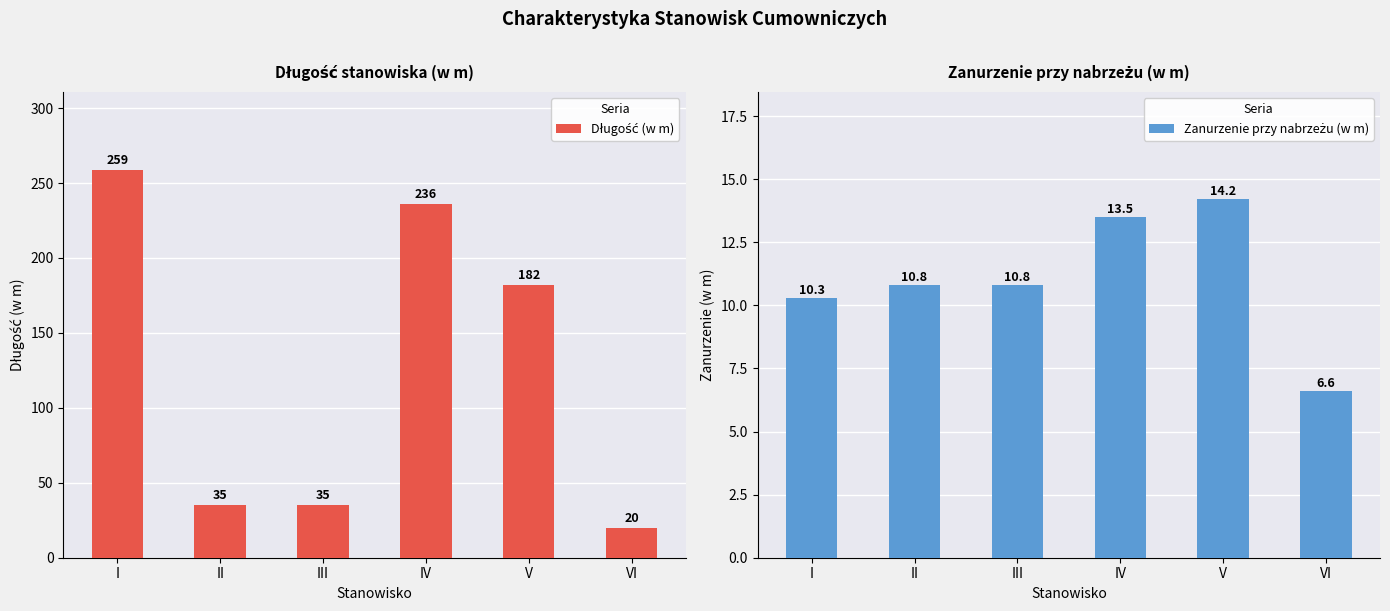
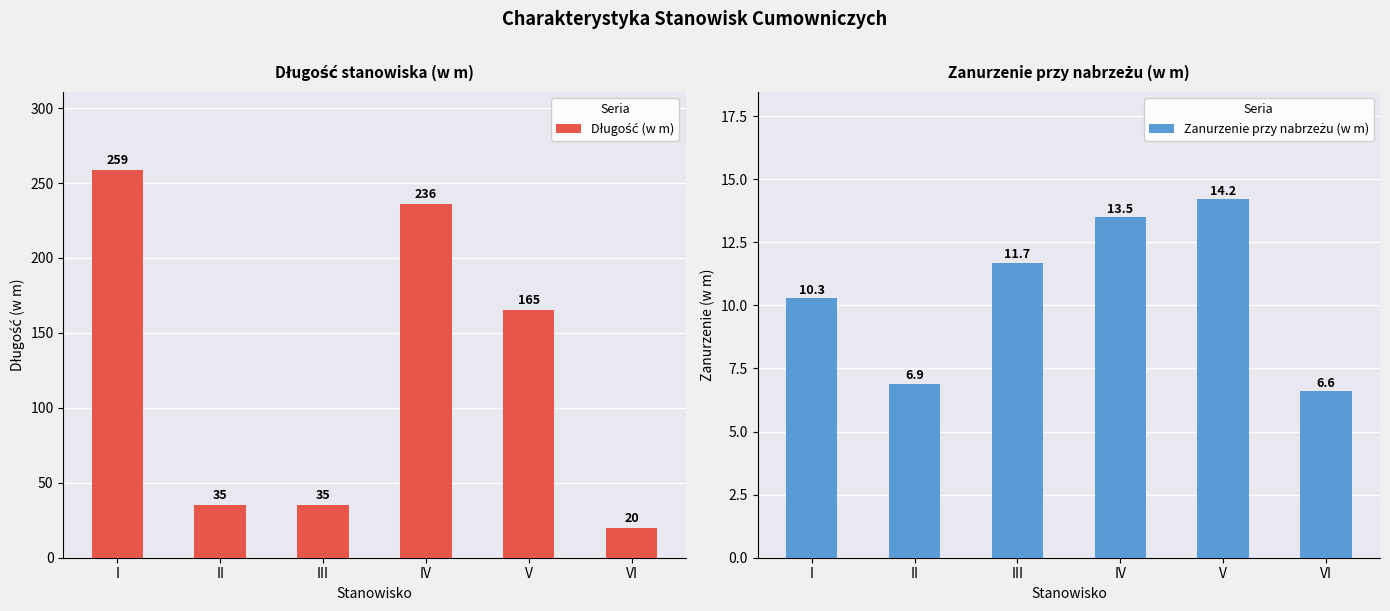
  {
    "Długość stanowiska (w m)": {
      "I": 259,
      "II": 35,
      "III": 35,
      "IV": 236,
-     "V": 182,
+     "V": 165,
      "VI": 20
    },
    "Zanurzenie przy nabrzeżu (w m)": {
      "I": 10.3,
-     "II": 10.8,
-     "III": 10.8,
+     "II": 6.9,
+     "III": 11.7,
      "IV": 13.5,
      "V": 14.2,
      "VI": 6.6
    }
  }
